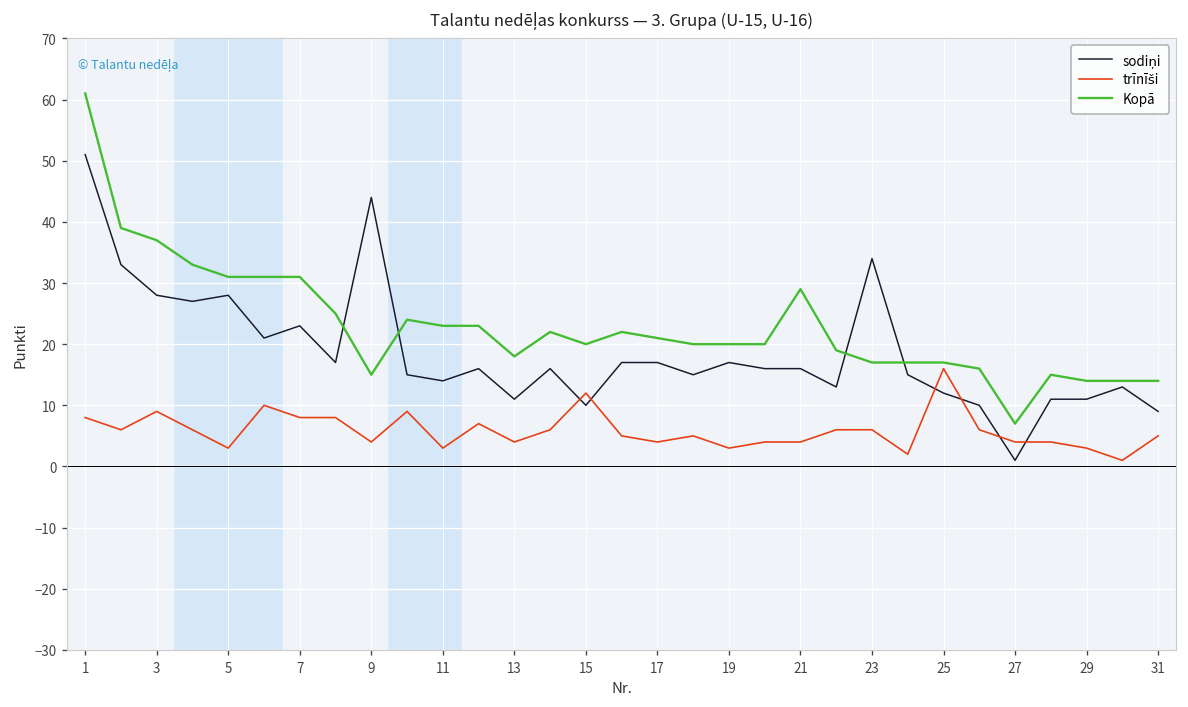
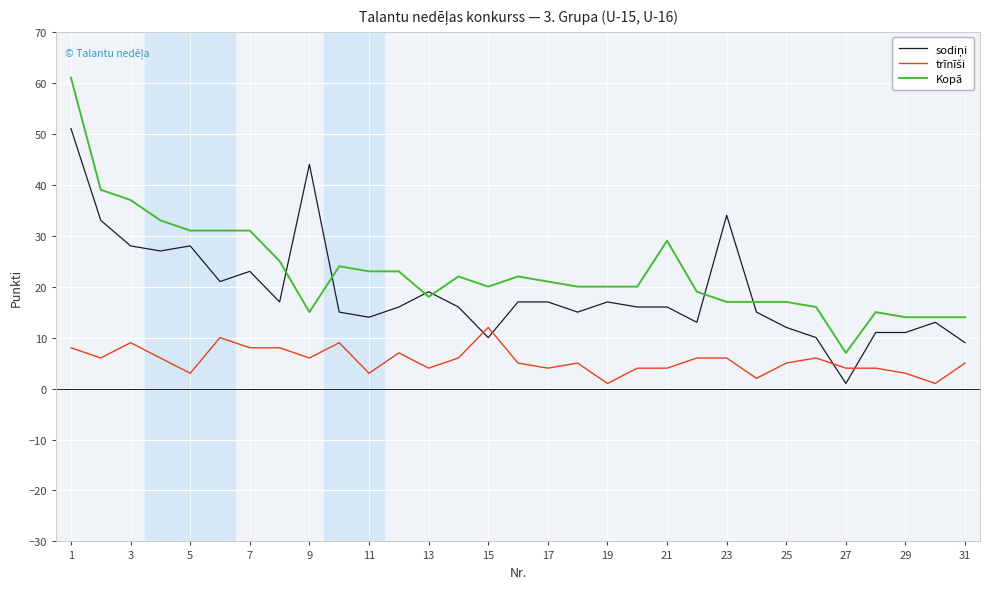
  {
    "sodiņi": {
      "1": 51,
      "3": 28,
      "5": 28,
      "7": 23,
      "9": 44,
      "11": 14,
-     "13": 11,
+     "13": 19,
      "15": 10,
      "17": 17,
      "19": 17,
      "21": 16,
      "23": 34,
      "25": 12,
      "27": 1,
      "29": 11,
      "31": 9
    },
    "trīnīši": {
      "1": 8,
      "3": 9,
      "5": 3,
      "7": 8,
-     "9": 4,
+     "9": 6,
      "11": 3,
      "13": 4,
      "15": 12,
      "17": 4,
-     "19": 3,
+     "19": 1,
      "21": 4,
      "23": 6,
-     "25": 16,
+     "25": 5,
      "27": 4,
      "29": 3,
      "31": 5
    },
    "Kopā": {
      "1": 61,
      "3": 37,
      "5": 31,
      "7": 31,
      "9": 15,
      "11": 23,
      "13": 18,
      "15": 20,
      "17": 21,
      "19": 20,
      "21": 29,
      "23": 17,
      "25": 17,
      "27": 7,
      "29": 14,
      "31": 14
    }
  }
